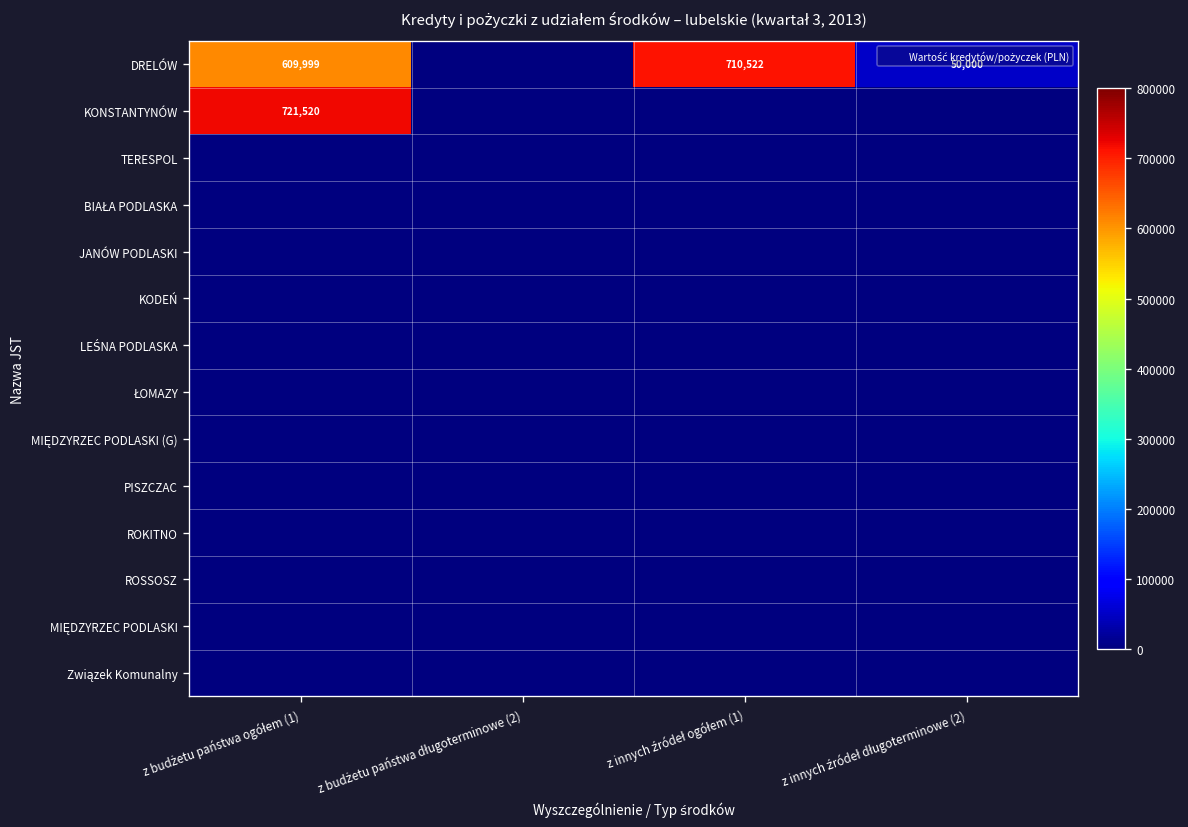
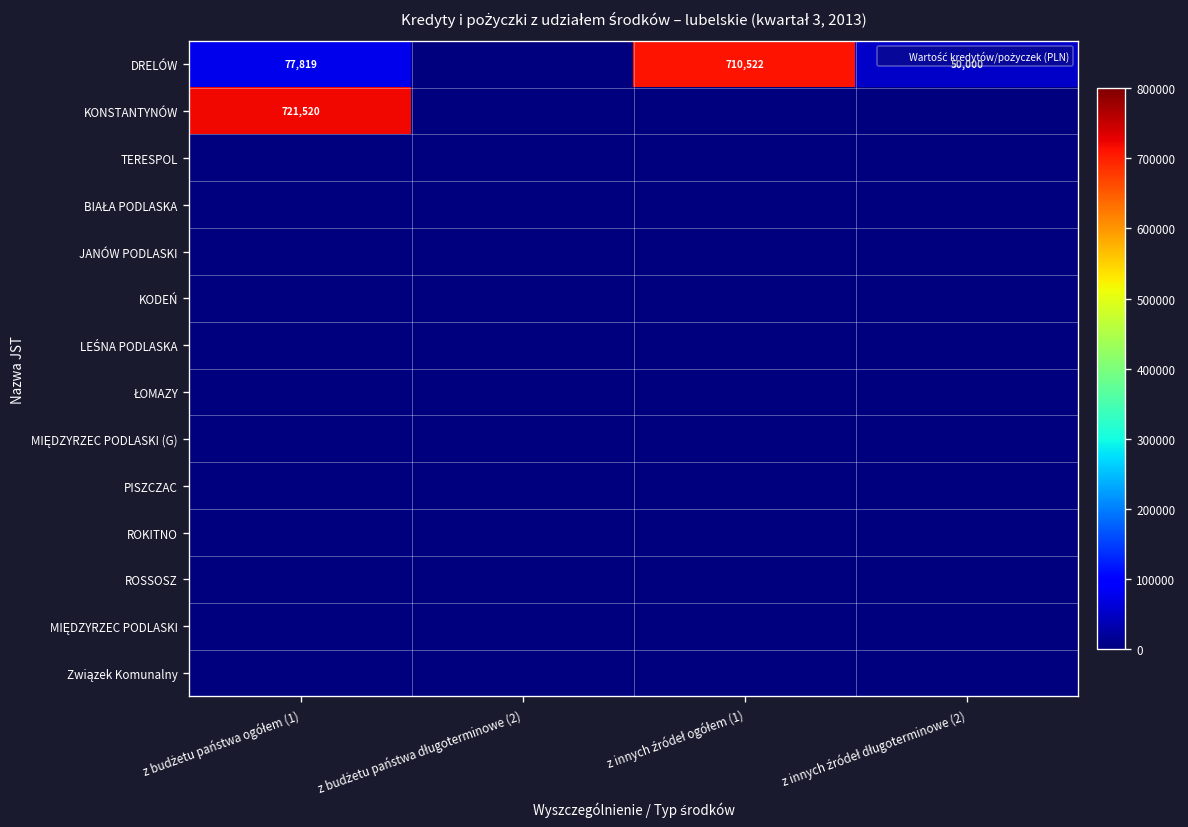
  {
    "DRELÓW": {
-     "z budżetu państwa ogółem (1)": "609,999",
+     "z budżetu państwa ogółem (1)": "77,819",
      "z innych źródeł ogółem (1)": "710,522"
    },
    "KONSTANTYNÓW": {
      "z budżetu państwa ogółem (1)": "721,520"
    }
  }
